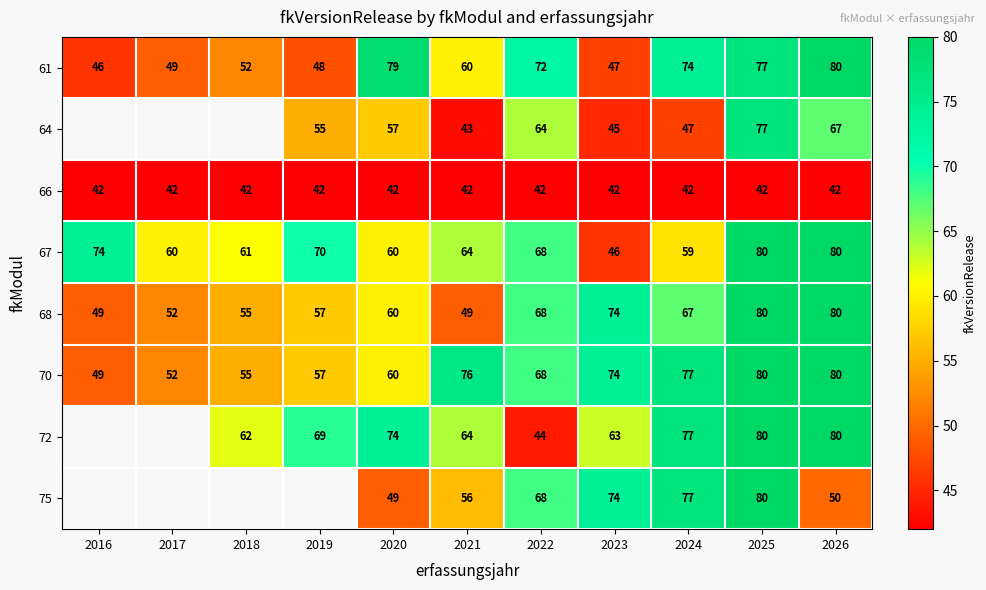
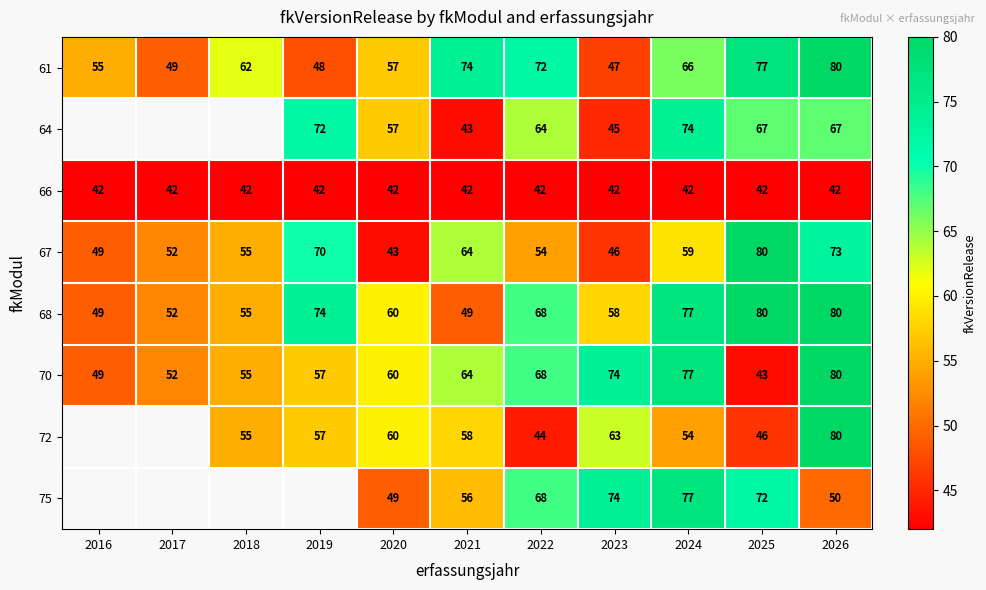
  {
    "61": {
-     "2016": 46,
+     "2016": 55,
      "2017": 49,
-     "2018": 52,
+     "2018": 62,
      "2019": 48,
-     "2020": 79,
-     "2021": 60,
+     "2020": 57,
+     "2021": 74,
      "2022": 72,
      "2023": 47,
-     "2024": 74,
+     "2024": 66,
      "2025": 77,
      "2026": 80
    },
    "64": {
-     "2019": 55,
+     "2019": 72,
      "2020": 57,
      "2021": 43,
      "2022": 64,
      "2023": 45,
-     "2024": 47,
-     "2025": 77,
+     "2024": 74,
+     "2025": 67,
      "2026": 67
    },
    "66": {
      "2016": 42,
      "2017": 42,
      "2018": 42,
      "2019": 42,
      "2020": 42,
      "2021": 42,
      "2022": 42,
      "2023": 42,
      "2024": 42,
      "2025": 42,
      "2026": 42
    },
    "67": {
-     "2016": 74,
-     "2017": 60,
-     "2018": 61,
+     "2016": 49,
+     "2017": 52,
+     "2018": 55,
      "2019": 70,
-     "2020": 60,
+     "2020": 43,
      "2021": 64,
-     "2022": 68,
+     "2022": 54,
      "2023": 46,
      "2024": 59,
      "2025": 80,
-     "2026": 80
+     "2026": 73
    },
    "68": {
      "2016": 49,
      "2017": 52,
      "2018": 55,
-     "2019": 57,
+     "2019": 74,
      "2020": 60,
      "2021": 49,
      "2022": 68,
-     "2023": 74,
-     "2024": 67,
+     "2023": 58,
+     "2024": 77,
      "2025": 80,
      "2026": 80
    },
    "70": {
      "2016": 49,
      "2017": 52,
      "2018": 55,
      "2019": 57,
      "2020": 60,
-     "2021": 76,
+     "2021": 64,
      "2022": 68,
      "2023": 74,
      "2024": 77,
-     "2025": 80,
+     "2025": 43,
      "2026": 80
    },
    "72": {
-     "2018": 62,
-     "2019": 69,
-     "2020": 74,
-     "2021": 64,
+     "2018": 55,
+     "2019": 57,
+     "2020": 60,
+     "2021": 58,
      "2022": 44,
      "2023": 63,
-     "2024": 77,
-     "2025": 80,
+     "2024": 54,
+     "2025": 46,
      "2026": 80
    },
    "75": {
      "2020": 49,
      "2021": 56,
      "2022": 68,
      "2023": 74,
      "2024": 77,
-     "2025": 80,
+     "2025": 72,
      "2026": 50
    }
  }
